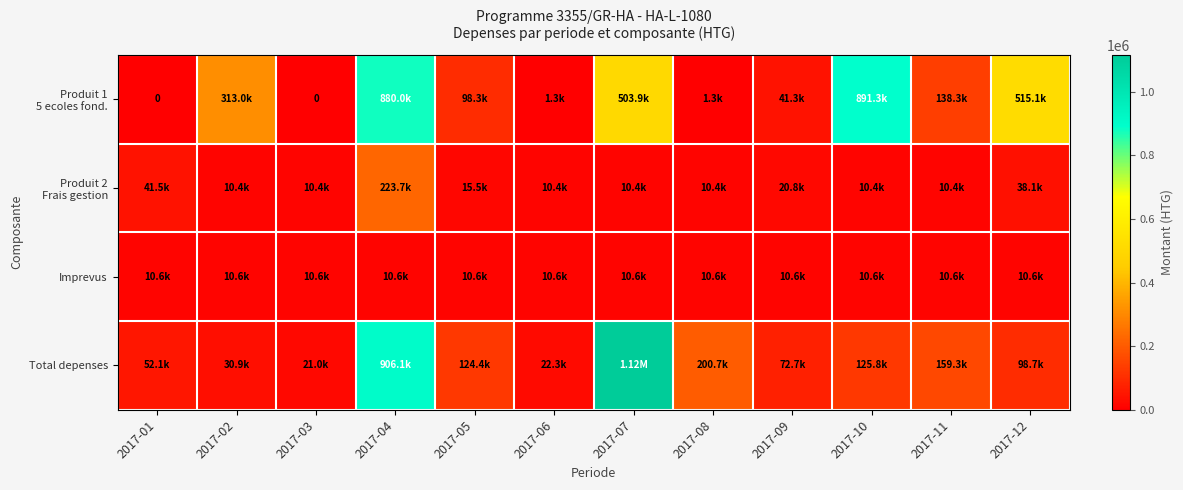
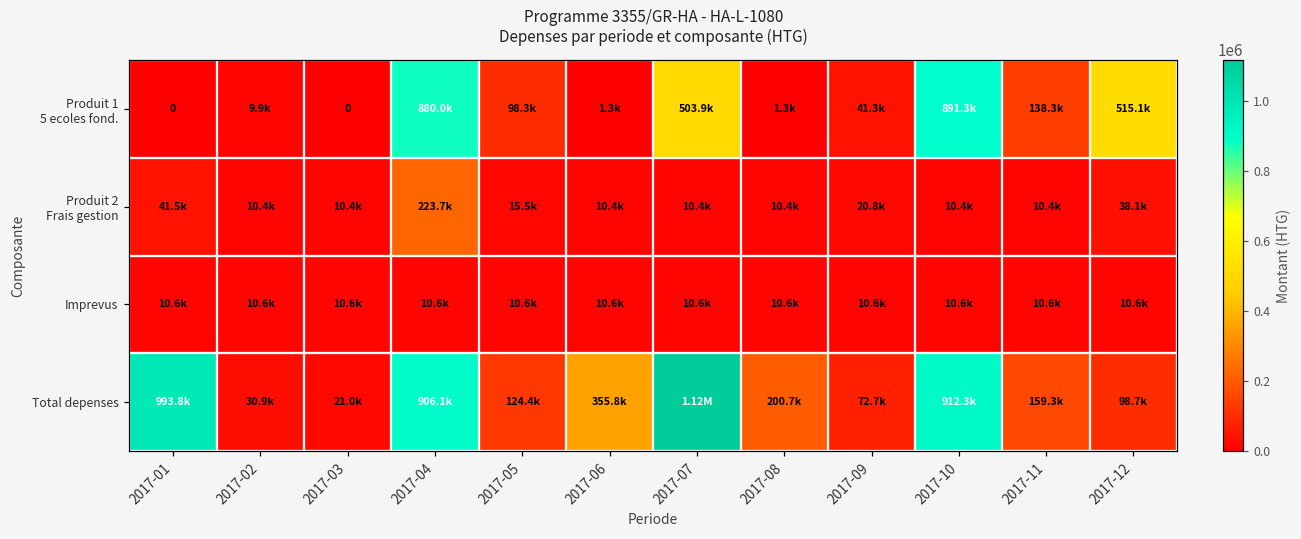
  {
    "Produit 1 5 ecoles fond.": {
      "2017-01": "0",
-     "2017-02": "313.0k",
+     "2017-02": "9.9k",
      "2017-03": "0",
      "2017-04": "880.0k",
      "2017-05": "98.3k",
      "2017-06": "1.3k",
      "2017-07": "503.9k",
      "2017-08": "1.3k",
      "2017-09": "41.3k",
      "2017-10": "891.3k",
      "2017-11": "138.3k",
      "2017-12": "515.1k"
    },
    "Produit 2 Frais gestion": {
      "2017-01": "41.5k",
      "2017-02": "10.4k",
      "2017-03": "10.4k",
      "2017-04": "223.7k",
      "2017-05": "15.5k",
      "2017-06": "10.4k",
      "2017-07": "10.4k",
      "2017-08": "10.4k",
      "2017-09": "20.8k",
      "2017-10": "10.4k",
      "2017-11": "10.4k",
      "2017-12": "38.1k"
    },
    "Imprevus": {
      "2017-01": "10.6k",
      "2017-02": "10.6k",
      "2017-03": "10.6k",
      "2017-04": "10.6k",
      "2017-05": "10.6k",
      "2017-06": "10.6k",
      "2017-07": "10.6k",
      "2017-08": "10.6k",
      "2017-09": "10.6k",
      "2017-10": "10.6k",
      "2017-11": "10.6k",
      "2017-12": "10.6k"
    },
    "Total depenses": {
-     "2017-01": "52.1k",
+     "2017-01": "993.8k",
      "2017-02": "30.9k",
      "2017-03": "21.0k",
      "2017-04": "906.1k",
      "2017-05": "124.4k",
-     "2017-06": "22.3k",
+     "2017-06": "355.8k",
      "2017-07": "1.12M",
      "2017-08": "200.7k",
      "2017-09": "72.7k",
-     "2017-10": "125.8k",
+     "2017-10": "912.3k",
      "2017-11": "159.3k",
      "2017-12": "98.7k"
    }
  }
